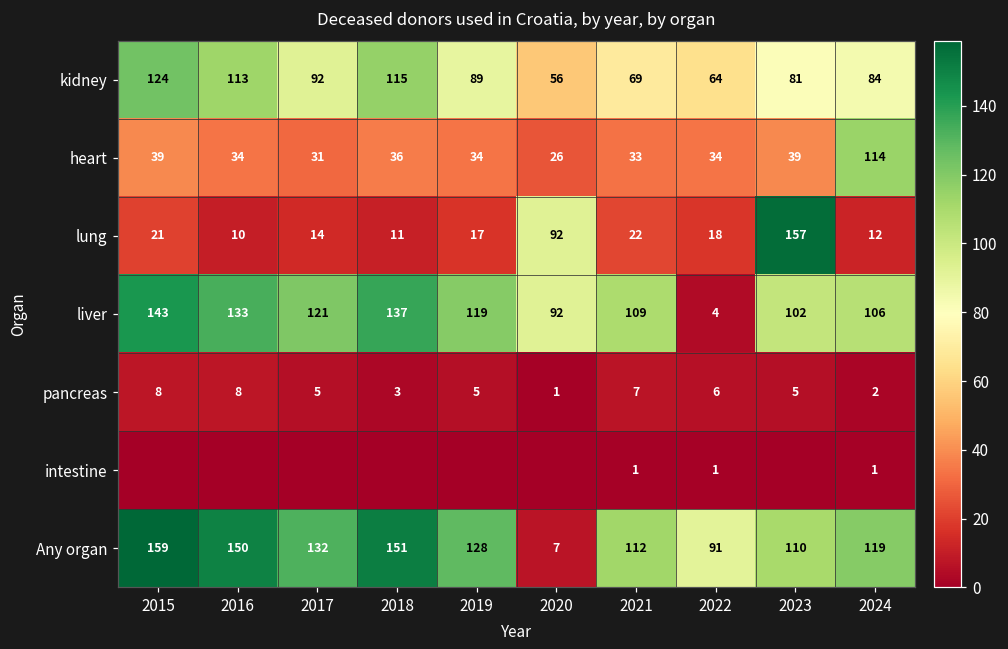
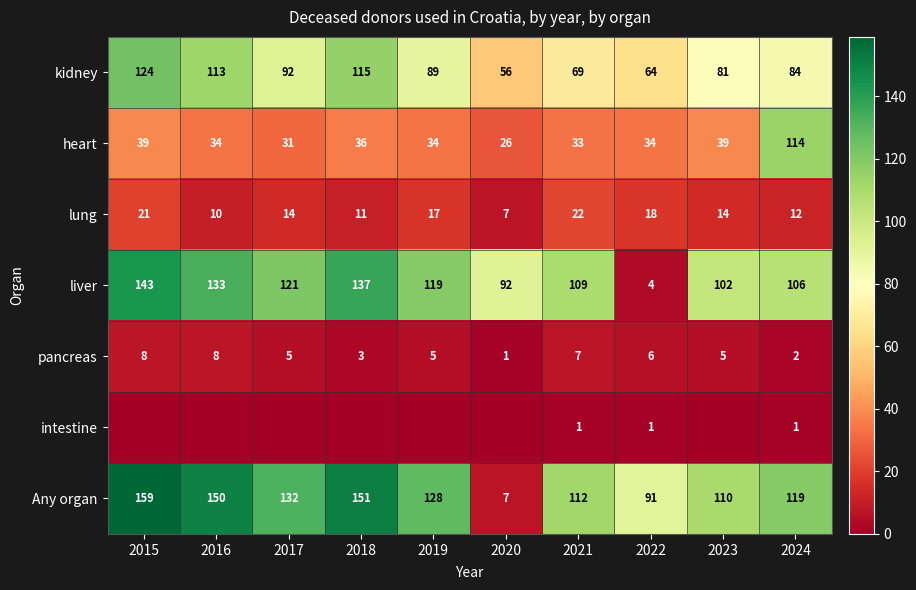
  {
    "kidney": {
      "2015": 124,
      "2016": 113,
      "2017": 92,
      "2018": 115,
      "2019": 89,
      "2020": 56,
      "2021": 69,
      "2022": 64,
      "2023": 81,
      "2024": 84
    },
    "heart": {
      "2015": 39,
      "2016": 34,
      "2017": 31,
      "2018": 36,
      "2019": 34,
      "2020": 26,
      "2021": 33,
      "2022": 34,
      "2023": 39,
      "2024": 114
    },
    "lung": {
      "2015": 21,
      "2016": 10,
      "2017": 14,
      "2018": 11,
      "2019": 17,
-     "2020": 92,
+     "2020": 7,
      "2021": 22,
      "2022": 18,
-     "2023": 157,
+     "2023": 14,
      "2024": 12
    },
    "liver": {
      "2015": 143,
      "2016": 133,
      "2017": 121,
      "2018": 137,
      "2019": 119,
      "2020": 92,
      "2021": 109,
      "2022": 4,
      "2023": 102,
      "2024": 106
    },
    "pancreas": {
      "2015": 8,
      "2016": 8,
      "2017": 5,
      "2018": 3,
      "2019": 5,
      "2020": 1,
      "2021": 7,
      "2022": 6,
      "2023": 5,
      "2024": 2
    },
    "intestine": {
      "2021": 1,
      "2022": 1,
      "2024": 1
    },
    "Any organ": {
      "2015": 159,
      "2016": 150,
      "2017": 132,
      "2018": 151,
      "2019": 128,
      "2020": 7,
      "2021": 112,
      "2022": 91,
      "2023": 110,
      "2024": 119
    }
  }
